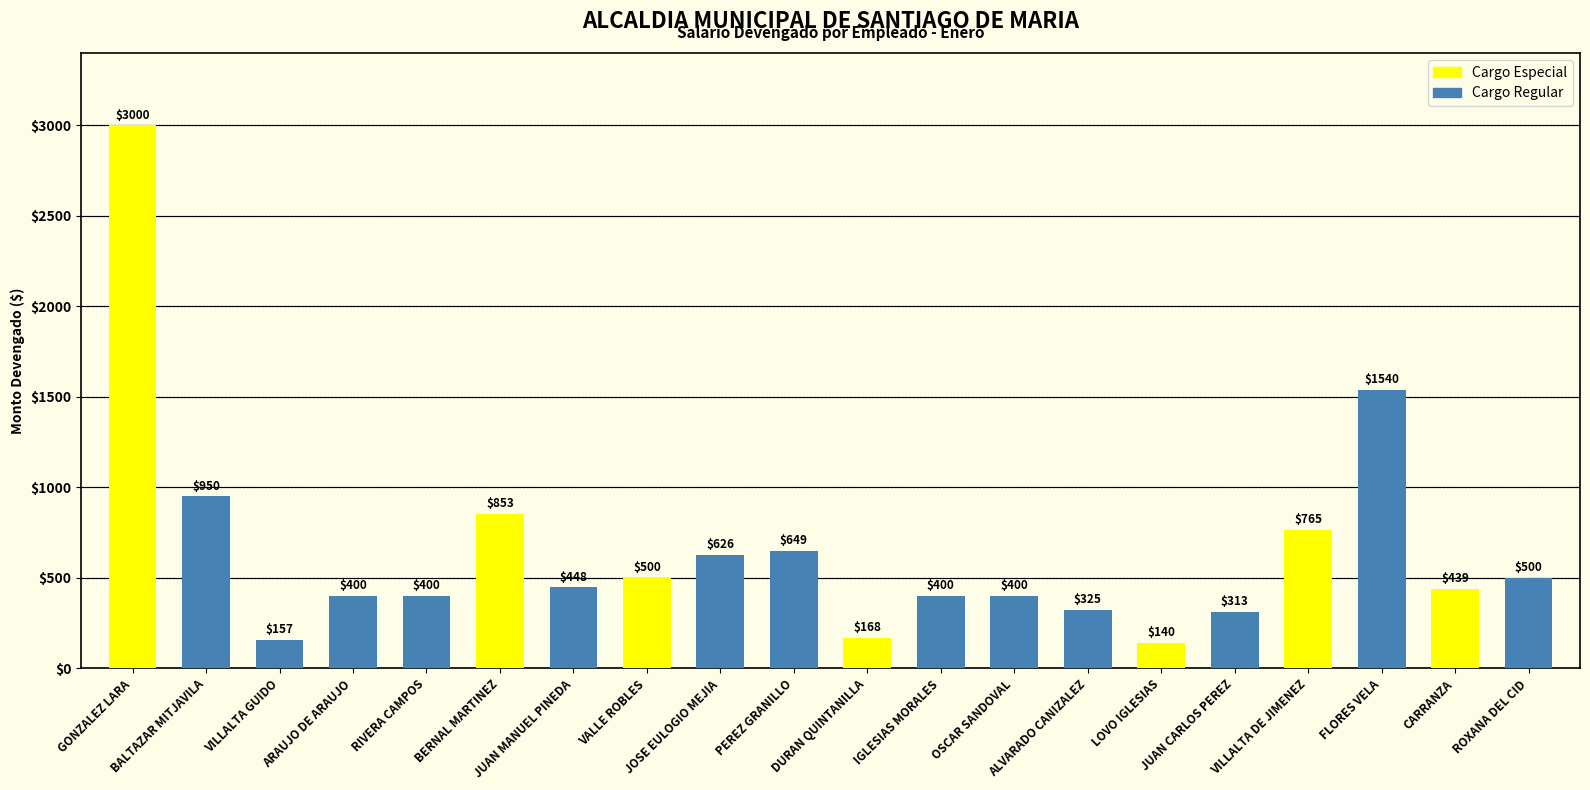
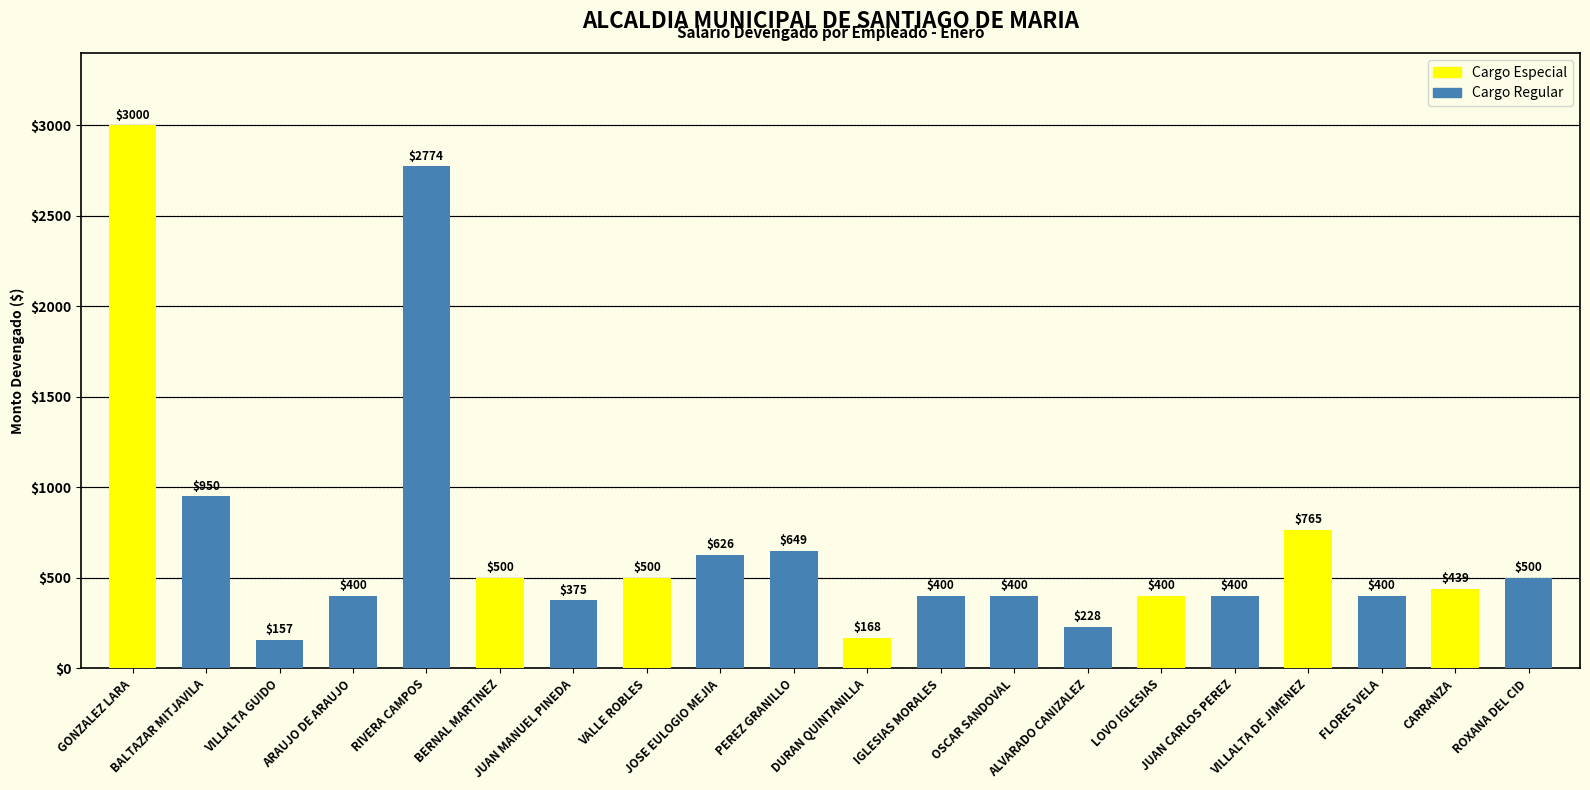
  {
    "GONZALEZ LARA": "$3000",
    "BALTAZAR MITJAVILA": "$950",
    "VILLALTA GUIDO": "$157",
    "ARAUJO DE ARAUJO": "$400",
-   "RIVERA CAMPOS": "$400",
-   "BERNAL MARTINEZ": "$853",
-   "JUAN MANUEL PINEDA": "$448",
+   "RIVERA CAMPOS": "$2774",
+   "BERNAL MARTINEZ": "$500",
+   "JUAN MANUEL PINEDA": "$375",
    "VALLE ROBLES": "$500",
    "JOSE EULOGIO MEJIA": "$626",
    "PEREZ GRANILLO": "$649",
    "DURAN QUINTANILLA": "$168",
    "IGLESIAS MORALES": "$400",
    "OSCAR SANDOVAL": "$400",
-   "ALVARADO CANIZALEZ": "$325",
-   "LOVO IGLESIAS": "$140",
-   "JUAN CARLOS PEREZ": "$313",
+   "ALVARADO CANIZALEZ": "$228",
+   "LOVO IGLESIAS": "$400",
+   "JUAN CARLOS PEREZ": "$400",
    "VILLALTA DE JIMENEZ": "$765",
-   "FLORES VELA": "$1540",
+   "FLORES VELA": "$400",
    "CARRANZA": "$439",
    "ROXANA DEL CID": "$500"
  }
